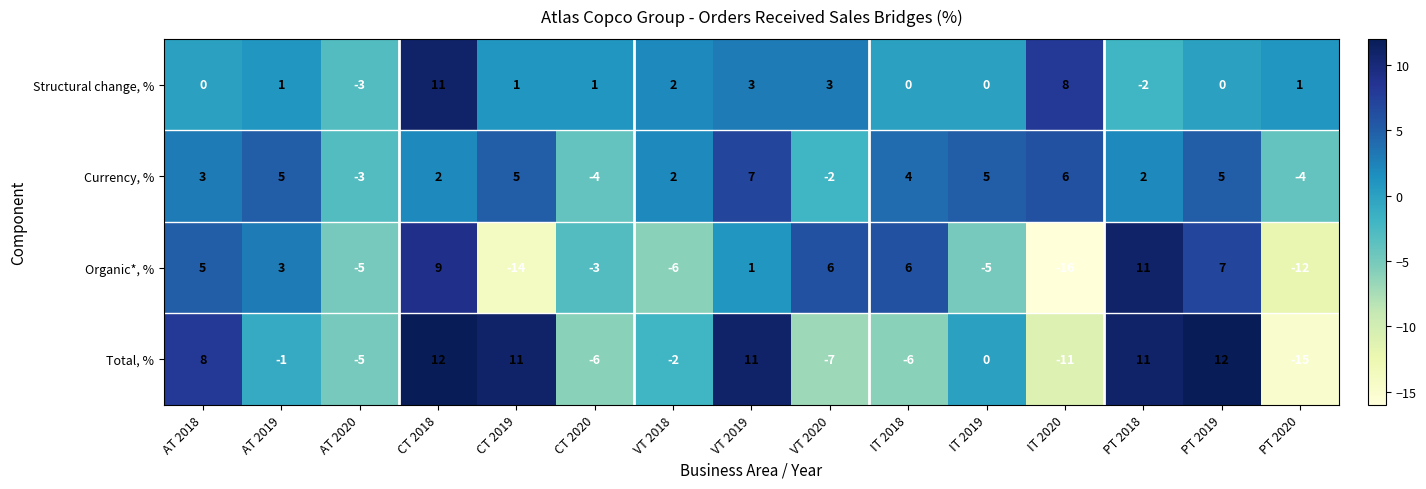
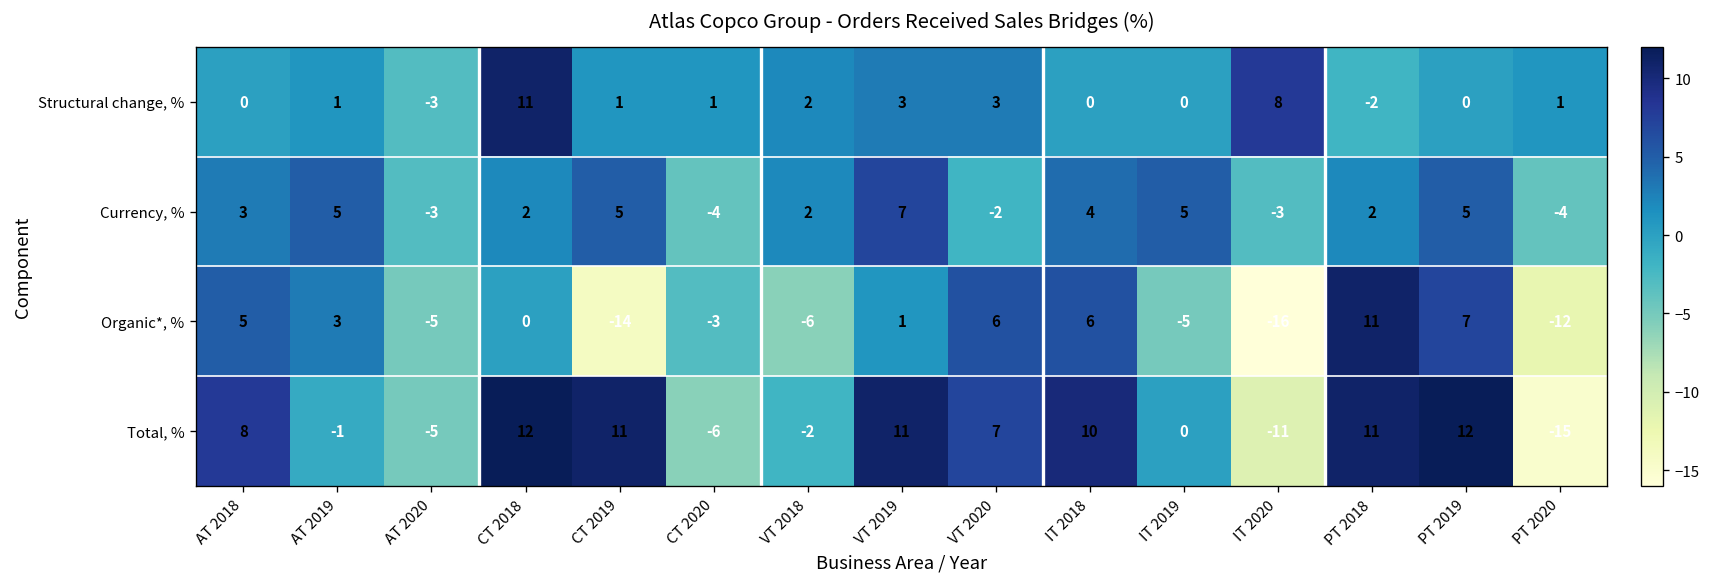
  {
    "Structural change, %": {
      "AT 2018": 0,
      "AT 2019": 1,
      "AT 2020": -3,
      "CT 2018": 11,
      "CT 2019": 1,
      "CT 2020": 1,
      "VT 2018": 2,
      "VT 2019": 3,
      "VT 2020": 3,
      "IT 2018": 0,
      "IT 2019": 0,
      "IT 2020": 8,
      "PT 2018": -2,
      "PT 2019": 0,
      "PT 2020": 1
    },
    "Currency, %": {
      "AT 2018": 3,
      "AT 2019": 5,
      "AT 2020": -3,
      "CT 2018": 2,
      "CT 2019": 5,
      "CT 2020": -4,
      "VT 2018": 2,
      "VT 2019": 7,
      "VT 2020": -2,
      "IT 2018": 4,
      "IT 2019": 5,
-     "IT 2020": 6,
+     "IT 2020": -3,
      "PT 2018": 2,
      "PT 2019": 5,
      "PT 2020": -4
    },
    "Organic*, %": {
      "AT 2018": 5,
      "AT 2019": 3,
      "AT 2020": -5,
-     "CT 2018": 9,
+     "CT 2018": 0,
      "CT 2019": -14,
      "CT 2020": -3,
      "VT 2018": -6,
      "VT 2019": 1,
      "VT 2020": 6,
      "IT 2018": 6,
      "IT 2019": -5,
      "PT 2018": 11,
      "PT 2019": 7,
      "PT 2020": -12
    },
    "Total, %": {
      "AT 2018": 8,
      "AT 2019": -1,
      "AT 2020": -5,
      "CT 2018": 12,
      "CT 2019": 11,
      "CT 2020": -6,
      "VT 2018": -2,
      "VT 2019": 11,
-     "VT 2020": -7,
-     "IT 2018": -6,
+     "VT 2020": 7,
+     "IT 2018": 10,
      "IT 2019": 0,
      "IT 2020": -11,
      "PT 2018": 11,
      "PT 2019": 12,
      "PT 2020": -15
    }
  }
